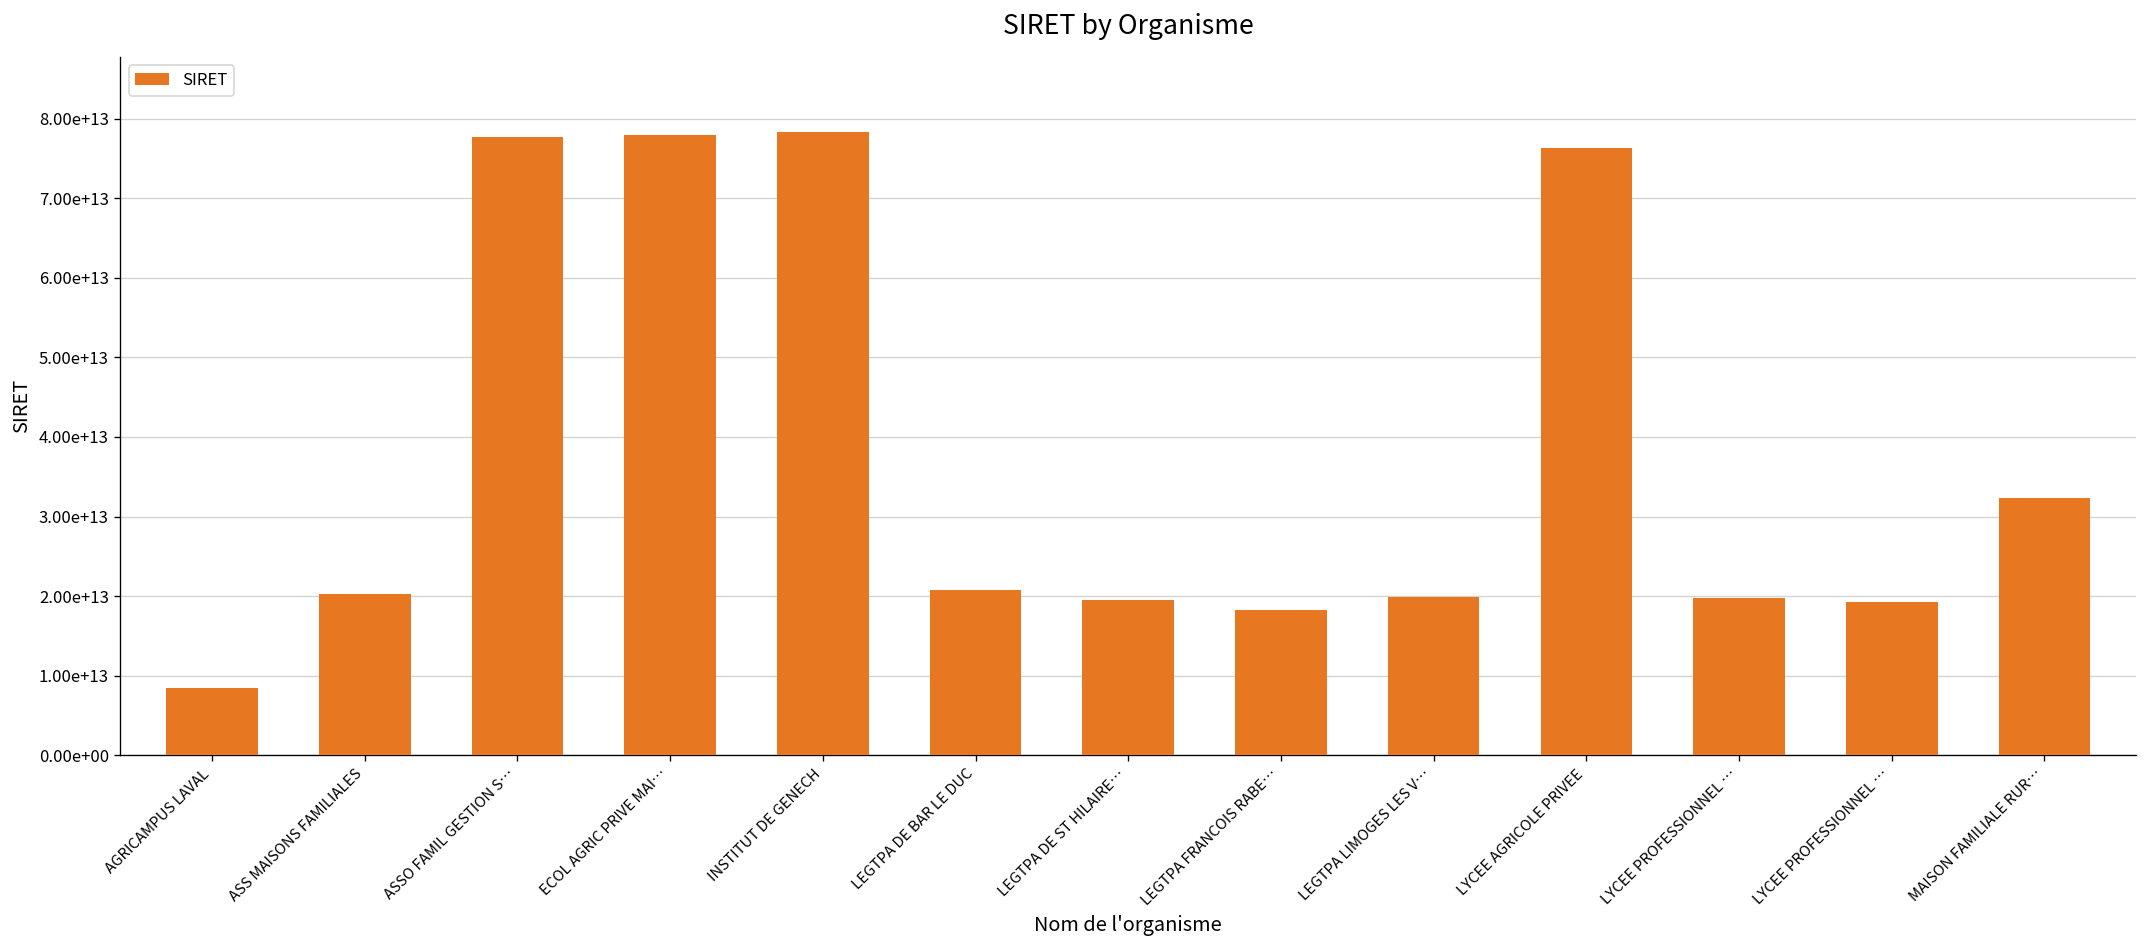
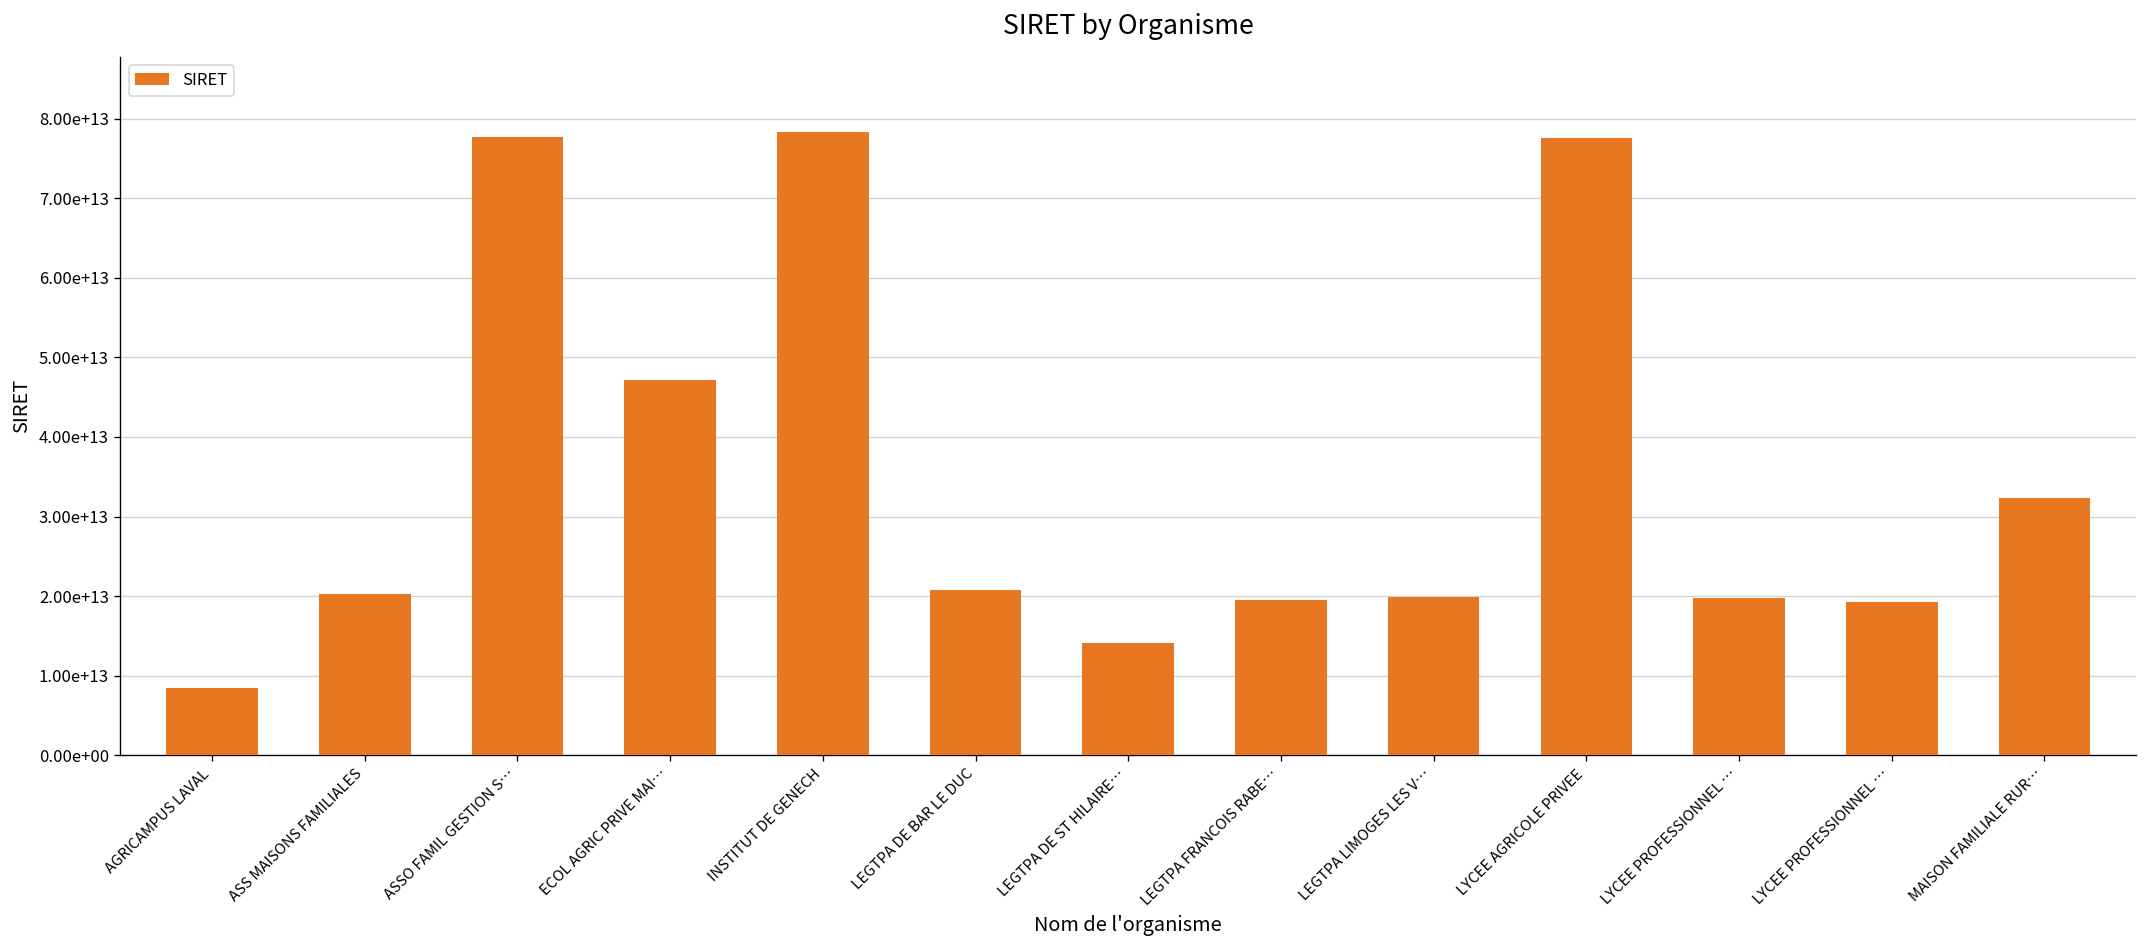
  {
    "AGRICAMPUS LAVAL": 9000000000000,
    "ASS MAISONS FAMILIALES": 20000000000000,
    "ASSO FAMIL GESTION S…": 78000000000000,
-   "ECOL AGRIC PRIVE MAI…": 78000000000000,
+   "ECOL AGRIC PRIVE MAI…": 47000000000000,
    "INSTITUT DE GENECH": 78000000000000,
    "LEGTPA DE BAR LE DUC": 21000000000000,
-   "LEGTPA DE ST HILAIRE…": 20000000000000,
-   "LEGTPA FRANCOIS RABE…": 18000000000000,
+   "LEGTPA DE ST HILAIRE…": 14000000000000,
+   "LEGTPA FRANCOIS RABE…": 19000000000000,
    "LEGTPA LIMOGES LES V…": 20000000000000,
-   "LYCEE AGRICOLE PRIVEE": 76000000000000,
+   "LYCEE AGRICOLE PRIVEE": 78000000000000,
    "MAISON FAMILIALE RUR…": 32000000000000
  }
